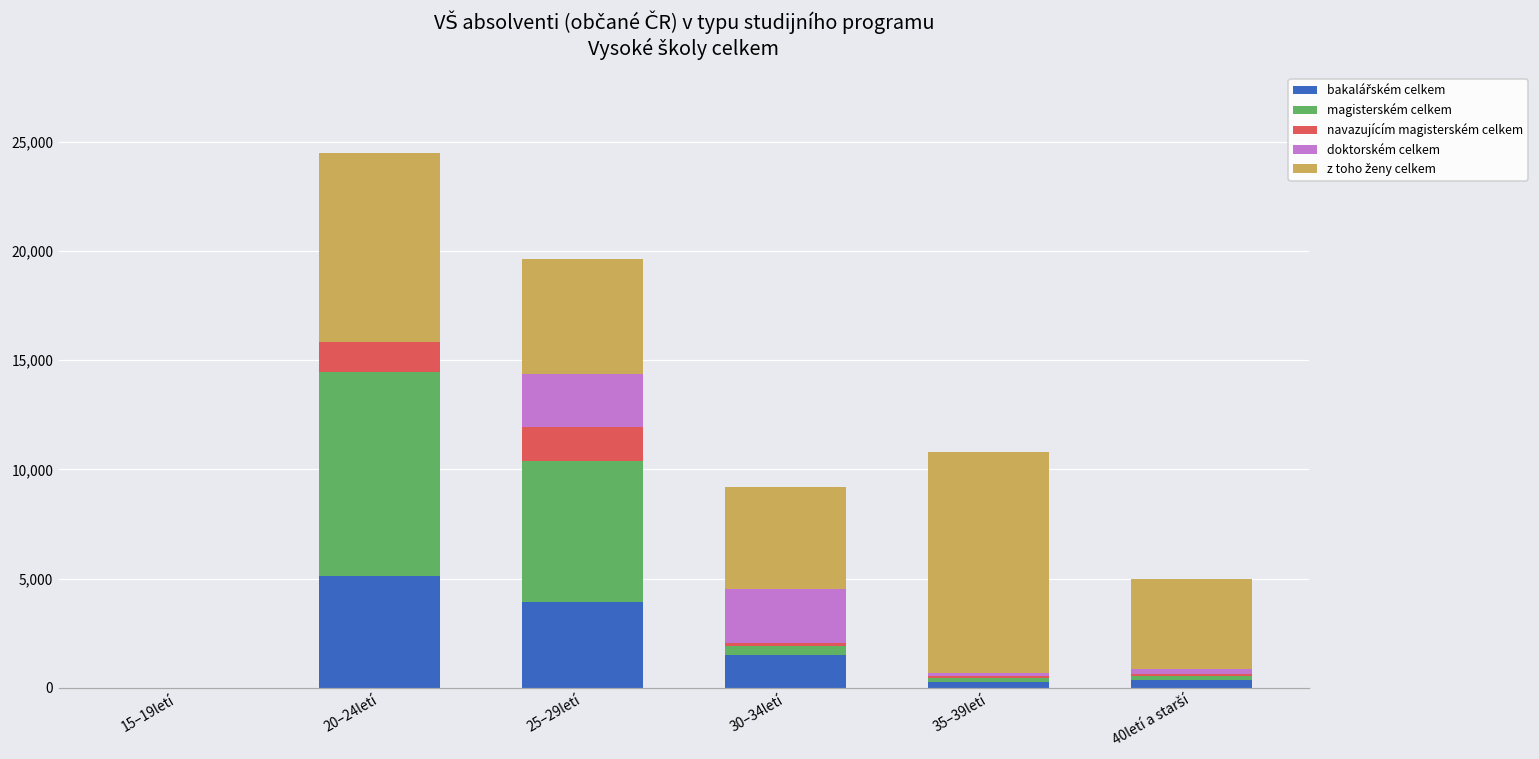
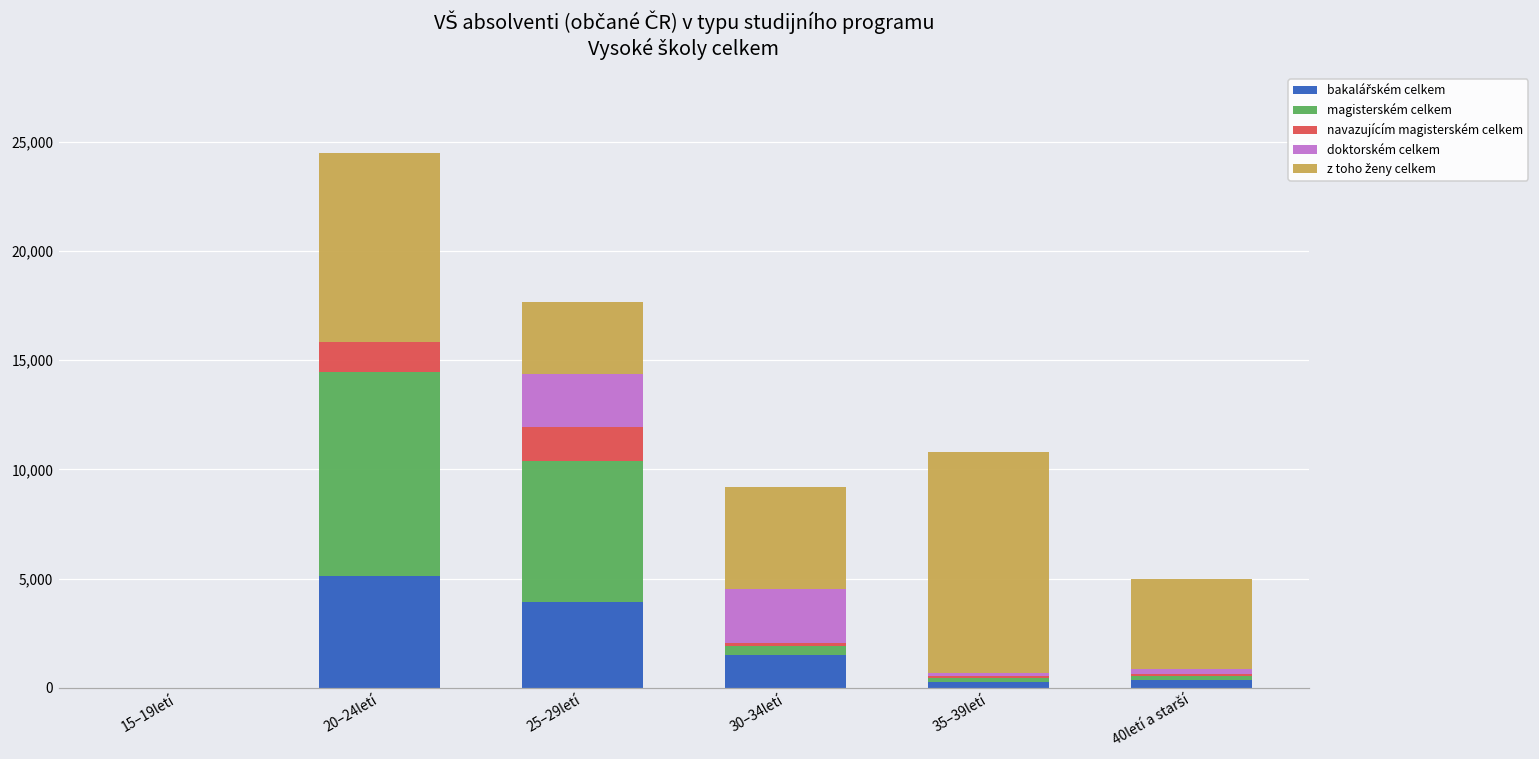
  {
    "bakalářském celkem": {
      "15–19letí": "0",
      "20–24letí": "5,100",
      "25–29letí": "3,900",
      "30–34letí": "1,500",
      "35–39letí": "300",
      "40letí a starší": "400"
    },
    "magisterském celkem": {
      "15–19letí": "0",
      "20–24letí": "9,300",
      "25–29letí": "6,400",
      "30–34letí": "400",
      "35–39letí": "200",
      "40letí a starší": "200"
    },
    "navazujícím magisterském celkem": {
      "15–19letí": "0",
      "20–24letí": "1,400",
      "25–29letí": "1,600",
      "30–34letí": "100"
    },
    "doktorském celkem": {
      "15–19letí": "0",
      "20–24letí": "0",
      "25–29letí": "2,400",
      "30–34letí": "2,400",
      "40letí a starší": "200"
    },
    "z toho ženy celkem": {
      "15–19letí": "0",
      "20–24letí": "8,600",
-     "25–29letí": "5,300",
+     "25–29letí": "3,300",
      "30–34letí": "4,700",
      "35–39letí": "10,100",
      "40letí a starší": "4,100"
    }
  }
